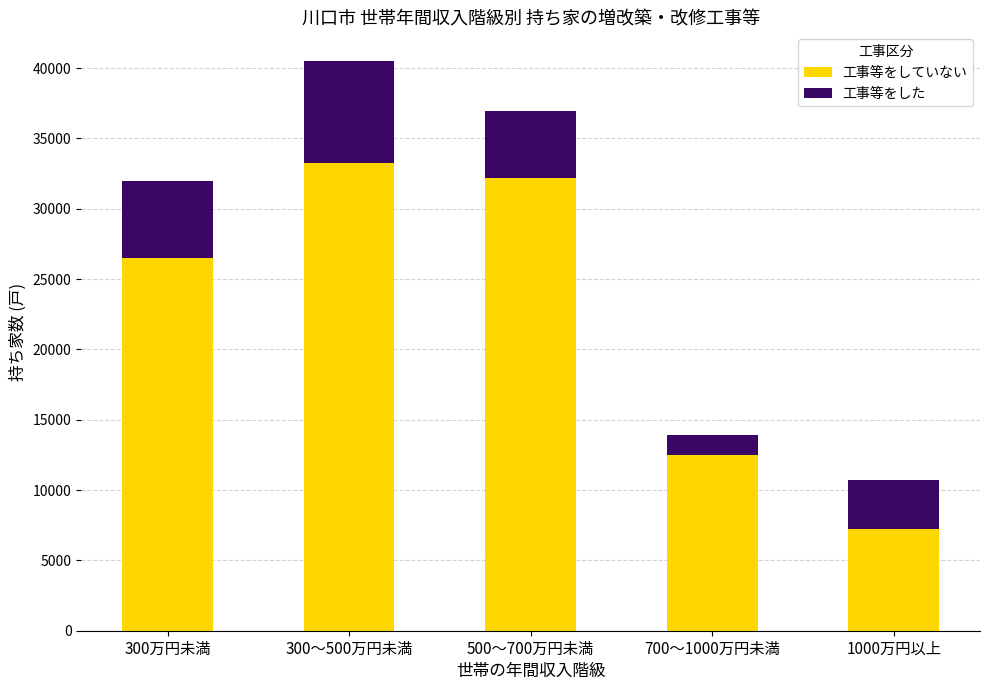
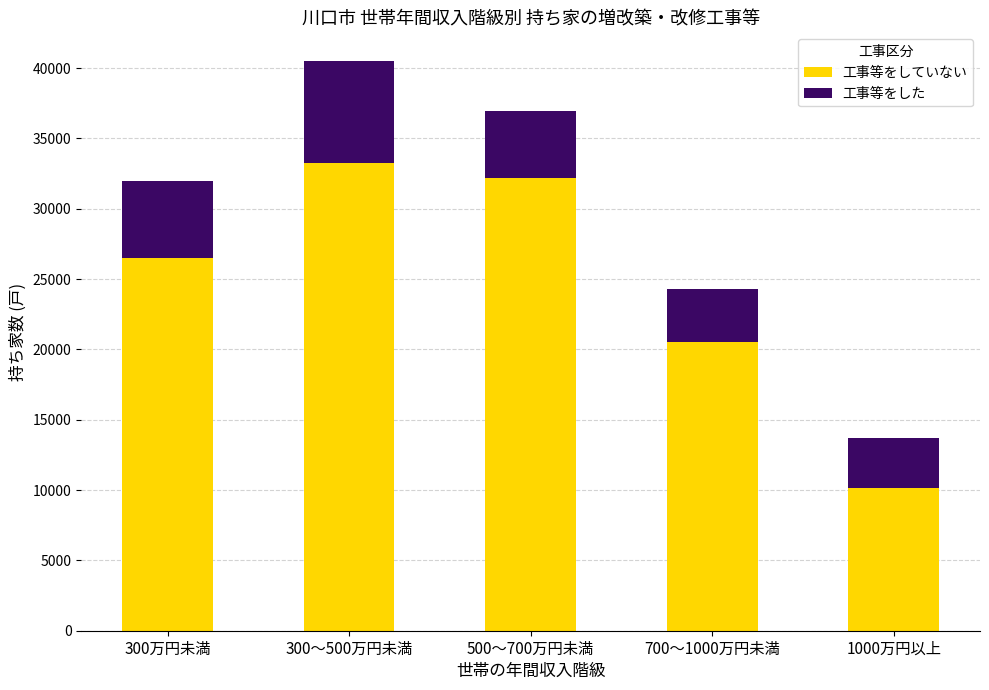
  {
    "工事等をしていない": {
      "300万円未満": 26500,
      "300～500万円未満": 33200,
      "500～700万円未満": 32200,
-     "700～1000万円未満": 12500,
-     "1000万円以上": 7200
+     "700～1000万円未満": 20500,
+     "1000万円以上": 10200
    },
    "工事等をした": {
      "300万円未満": 5500,
      "300～500万円未満": 7300,
      "500～700万円未満": 4700,
-     "700～1000万円未満": 1500,
+     "700～1000万円未満": 3800,
      "1000万円以上": 3500
    }
  }
